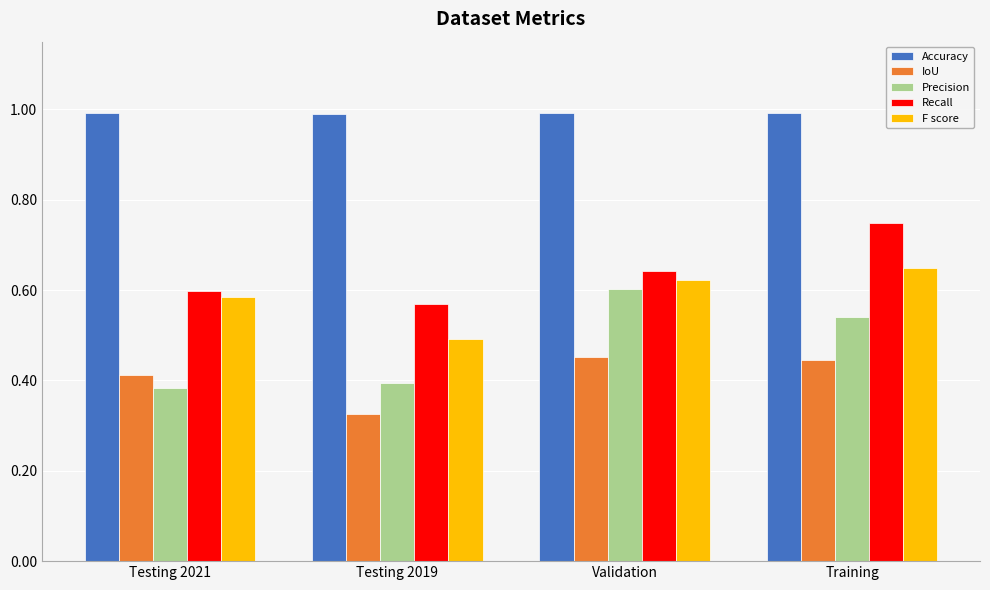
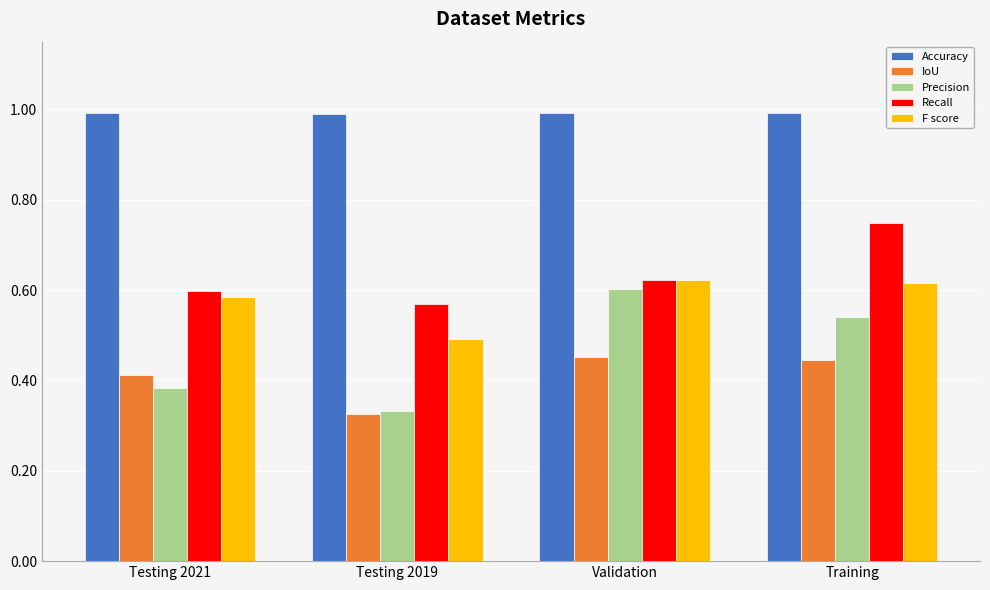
  {
    "Accuracy": {
      "Testing 2021": 0.99,
      "Testing 2019": 0.99,
      "Validation": 0.99,
      "Training": 0.99
    },
    "IoU": {
      "Testing 2021": 0.41,
      "Testing 2019": 0.33,
      "Validation": 0.45,
      "Training": 0.44
    },
    "Precision": {
      "Testing 2021": 0.38,
-     "Testing 2019": 0.39,
+     "Testing 2019": 0.33,
      "Validation": 0.60,
      "Training": 0.54
    },
    "Recall": {
      "Testing 2021": 0.60,
      "Testing 2019": 0.57,
-     "Validation": 0.64,
+     "Validation": 0.62,
      "Training": 0.75
    },
    "F score": {
      "Testing 2021": 0.58,
      "Testing 2019": 0.49,
      "Validation": 0.62,
-     "Training": 0.65
+     "Training": 0.62
    }
  }
